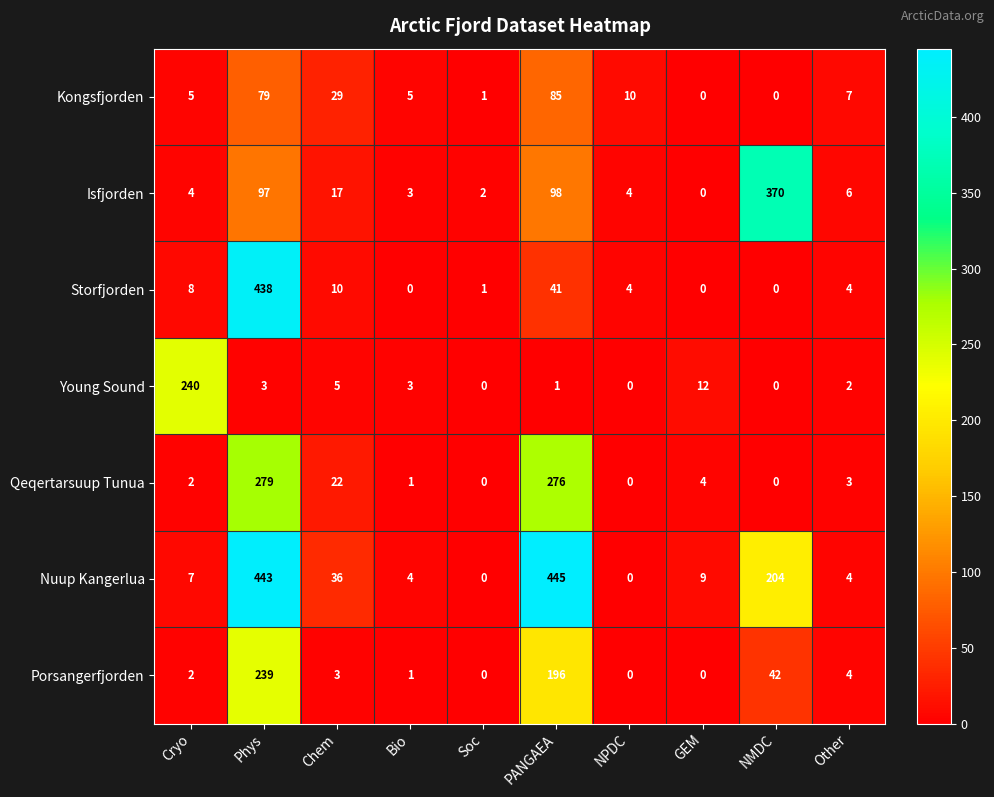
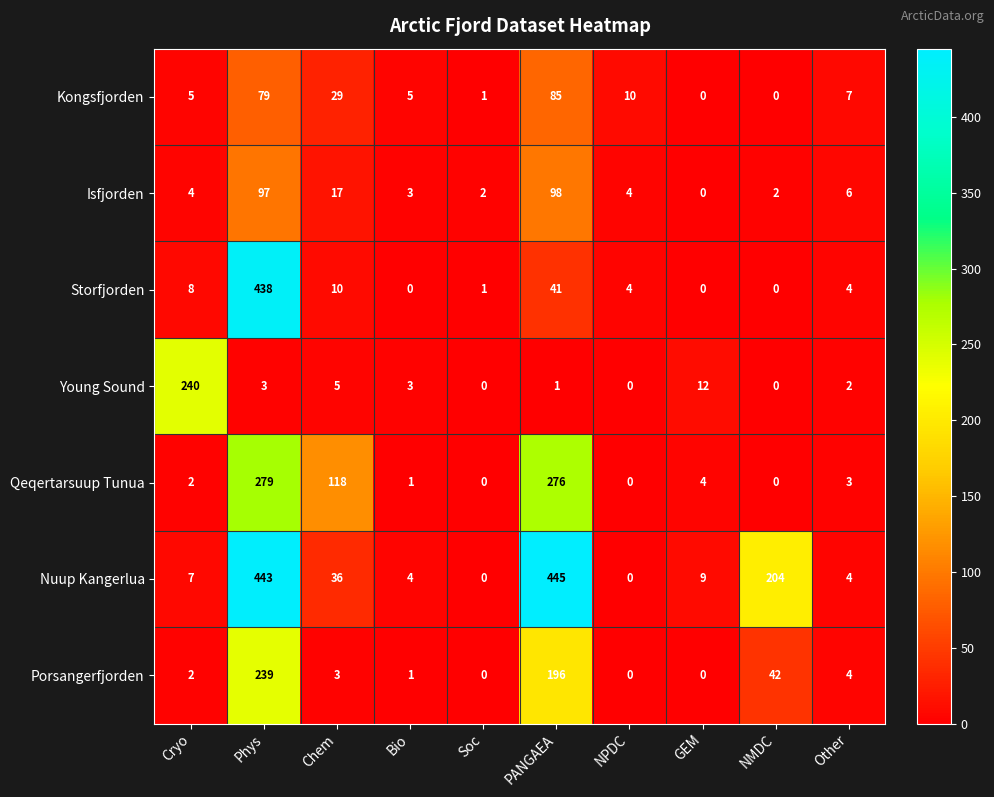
  {
    "Kongsfjorden": {
      "Cryo": 5,
      "Phys": 79,
      "Chem": 29,
      "Bio": 5,
      "Soc": 1,
      "PANGAEA": 85,
      "NPDC": 10,
      "GEM": 0,
      "NMDC": 0,
      "Other": 7
    },
    "Isfjorden": {
      "Cryo": 4,
      "Phys": 97,
      "Chem": 17,
      "Bio": 3,
      "Soc": 2,
      "PANGAEA": 98,
      "NPDC": 4,
      "GEM": 0,
-     "NMDC": 370,
+     "NMDC": 2,
      "Other": 6
    },
    "Storfjorden": {
      "Cryo": 8,
      "Phys": 438,
      "Chem": 10,
      "Bio": 0,
      "Soc": 1,
      "PANGAEA": 41,
      "NPDC": 4,
      "GEM": 0,
      "NMDC": 0,
      "Other": 4
    },
    "Young Sound": {
      "Cryo": 240,
      "Phys": 3,
      "Chem": 5,
      "Bio": 3,
      "Soc": 0,
      "PANGAEA": 1,
      "NPDC": 0,
      "GEM": 12,
      "NMDC": 0,
      "Other": 2
    },
    "Qeqertarsuup Tunua": {
      "Cryo": 2,
      "Phys": 279,
-     "Chem": 22,
+     "Chem": 118,
      "Bio": 1,
      "Soc": 0,
      "PANGAEA": 276,
      "NPDC": 0,
      "GEM": 4,
      "NMDC": 0,
      "Other": 3
    },
    "Nuup Kangerlua": {
      "Cryo": 7,
      "Phys": 443,
      "Chem": 36,
      "Bio": 4,
      "Soc": 0,
      "PANGAEA": 445,
      "NPDC": 0,
      "GEM": 9,
      "NMDC": 204,
      "Other": 4
    },
    "Porsangerfjorden": {
      "Cryo": 2,
      "Phys": 239,
      "Chem": 3,
      "Bio": 1,
      "Soc": 0,
      "PANGAEA": 196,
      "NPDC": 0,
      "GEM": 0,
      "NMDC": 42,
      "Other": 4
    }
  }
